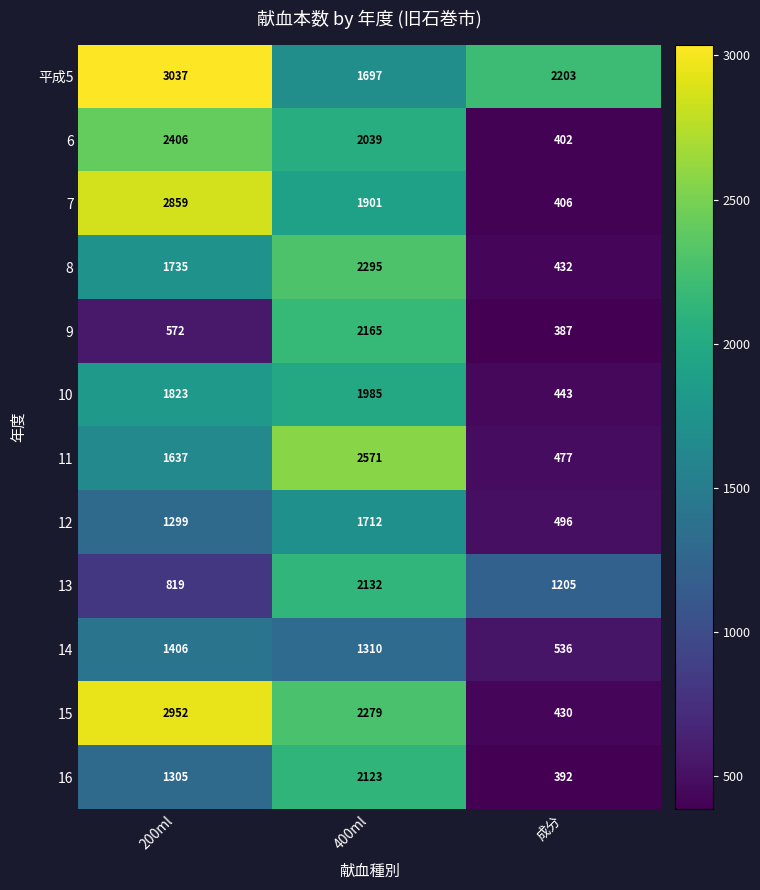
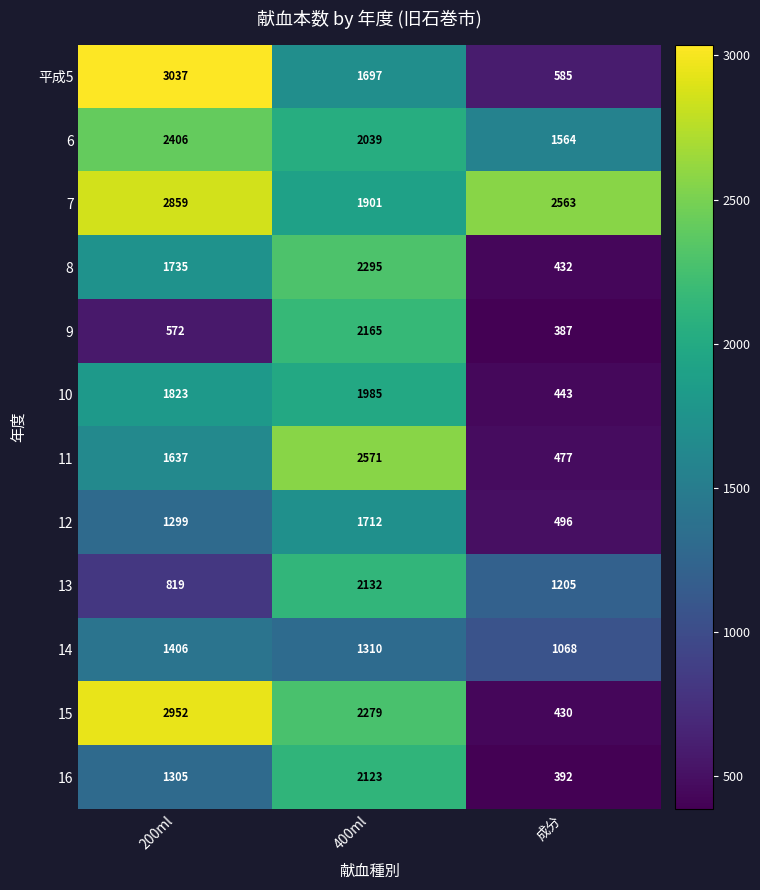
  {
    "平成5": {
      "200ml": 3037,
      "400ml": 1697,
-     "成分": 2203
+     "成分": 585
    },
    "6": {
      "200ml": 2406,
      "400ml": 2039,
-     "成分": 402
+     "成分": 1564
    },
    "7": {
      "200ml": 2859,
      "400ml": 1901,
-     "成分": 406
+     "成分": 2563
    },
    "8": {
      "200ml": 1735,
      "400ml": 2295,
      "成分": 432
    },
    "9": {
      "200ml": 572,
      "400ml": 2165,
      "成分": 387
    },
    "10": {
      "200ml": 1823,
      "400ml": 1985,
      "成分": 443
    },
    "11": {
      "200ml": 1637,
      "400ml": 2571,
      "成分": 477
    },
    "12": {
      "200ml": 1299,
      "400ml": 1712,
      "成分": 496
    },
    "13": {
      "200ml": 819,
      "400ml": 2132,
      "成分": 1205
    },
    "14": {
      "200ml": 1406,
      "400ml": 1310,
-     "成分": 536
+     "成分": 1068
    },
    "15": {
      "200ml": 2952,
      "400ml": 2279,
      "成分": 430
    },
    "16": {
      "200ml": 1305,
      "400ml": 2123,
      "成分": 392
    }
  }
